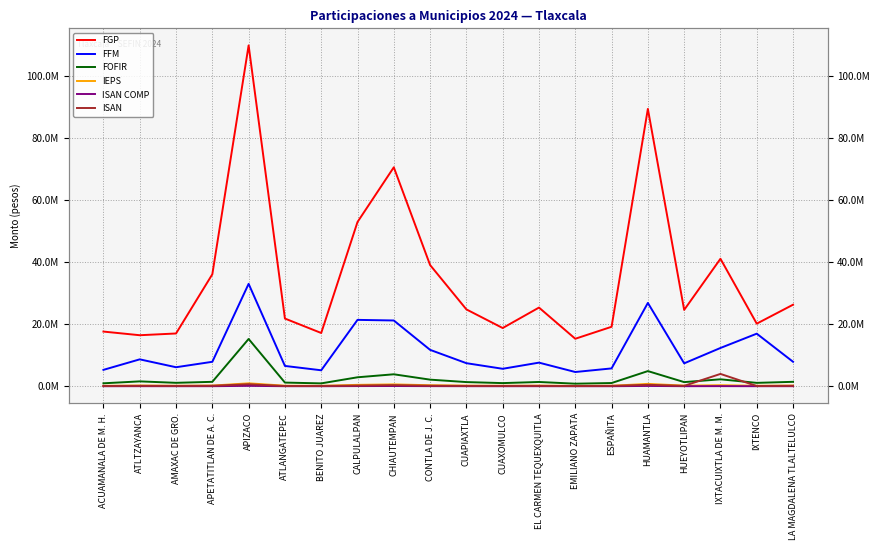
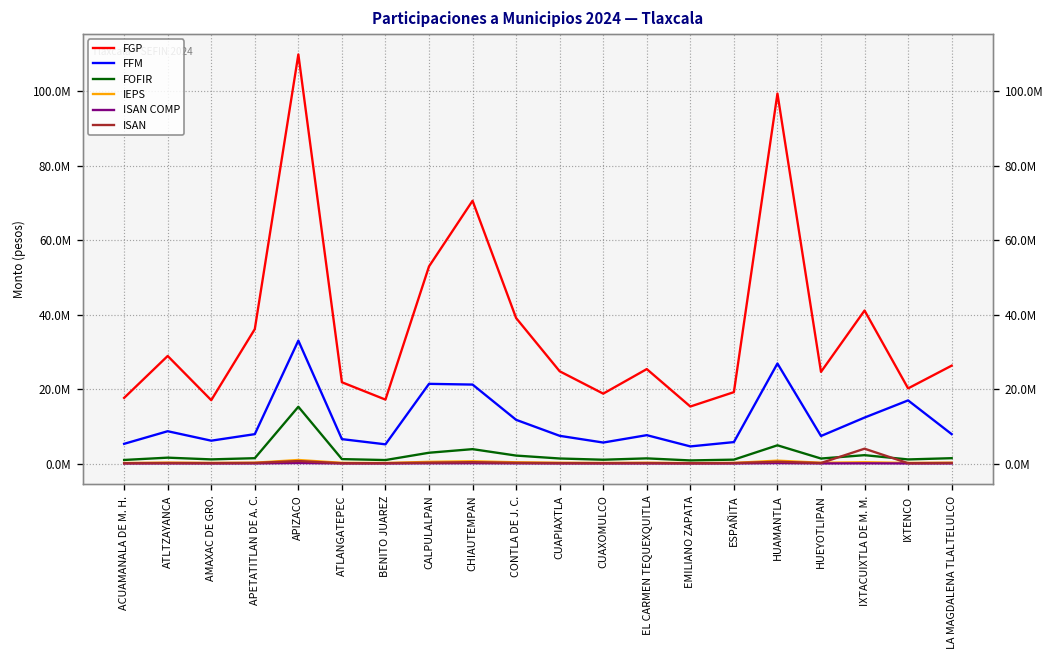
  {
    "FGP": {
      "ACUAMANALA DE M. H.": 18000000,
-     "ATLTZAYANCA": 16000000,
+     "ATLTZAYANCA": 29000000,
      "AMAXAC DE GRO.": 17000000,
      "APETATITLAN DE A. C.": 36000000,
      "APIZACO": 110000000,
      "ATLANGATEPEC": 22000000,
      "BENITO JUAREZ": 17000000,
      "CALPULALPAN": 53000000,
      "CHIAUTEMPAN": 71000000,
      "CONTLA DE J. C.": 39000000,
      "CUAPIAXTLA": 25000000,
      "CUAXOMULCO": 19000000,
      "EL CARMEN TEQUEXQUITLA": 25000000,
      "EMILIANO ZAPATA": 15000000,
      "ESPAÑITA": 19000000,
-     "HUAMANTLA": 89000000,
+     "HUAMANTLA": 99000000,
      "HUEYOTLIPAN": 25000000,
      "IXTACUIXTLA DE M. M.": 41000000,
      "IXTENCO": 20000000,
      "LA MAGDALENA TLALTELULCO": 26000000
    },
    "FFM": {
      "ACUAMANALA DE M. H.": 5000000,
      "ATLTZAYANCA": 9000000,
      "AMAXAC DE GRO.": 6000000,
      "APETATITLAN DE A. C.": 8000000,
      "APIZACO": 33000000,
      "ATLANGATEPEC": 7000000,
      "BENITO JUAREZ": 5000000,
      "CALPULALPAN": 21000000,
      "CHIAUTEMPAN": 21000000,
      "CONTLA DE J. C.": 12000000,
      "CUAPIAXTLA": 7000000,
      "CUAXOMULCO": 6000000,
      "EL CARMEN TEQUEXQUITLA": 8000000,
      "EMILIANO ZAPATA": 5000000,
      "ESPAÑITA": 6000000,
      "HUAMANTLA": 27000000,
      "HUEYOTLIPAN": 7000000,
      "IXTACUIXTLA DE M. M.": 12000000,
      "IXTENCO": 17000000,
      "LA MAGDALENA TLALTELULCO": 8000000
    },
    "FOFIR": {
      "ATLTZAYANCA": 2000000,
      "AMAXAC DE GRO.": 1000000,
      "APETATITLAN DE A. C.": 1000000,
      "APIZACO": 15000000,
      "ATLANGATEPEC": 1000000,
      "CALPULALPAN": 3000000,
      "CHIAUTEMPAN": 4000000,
      "CONTLA DE J. C.": 2000000,
      "CUAPIAXTLA": 1000000,
      "CUAXOMULCO": 1000000,
      "EL CARMEN TEQUEXQUITLA": 1000000,
      "ESPAÑITA": 1000000,
      "HUAMANTLA": 5000000,
      "HUEYOTLIPAN": 1000000,
      "IXTACUIXTLA DE M. M.": 2000000,
      "IXTENCO": 1000000,
      "LA MAGDALENA TLALTELULCO": 1000000
    },
    "ISAN": {
      "IXTACUIXTLA DE M. M.": 4000000
    }
  }
